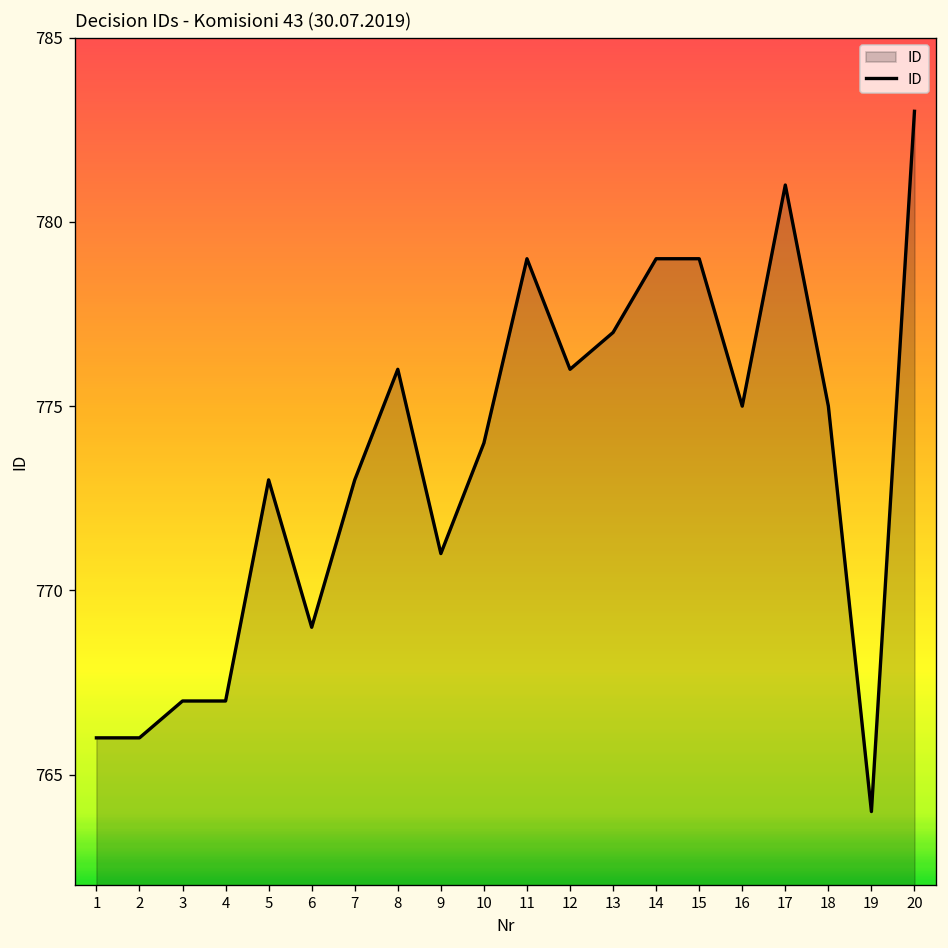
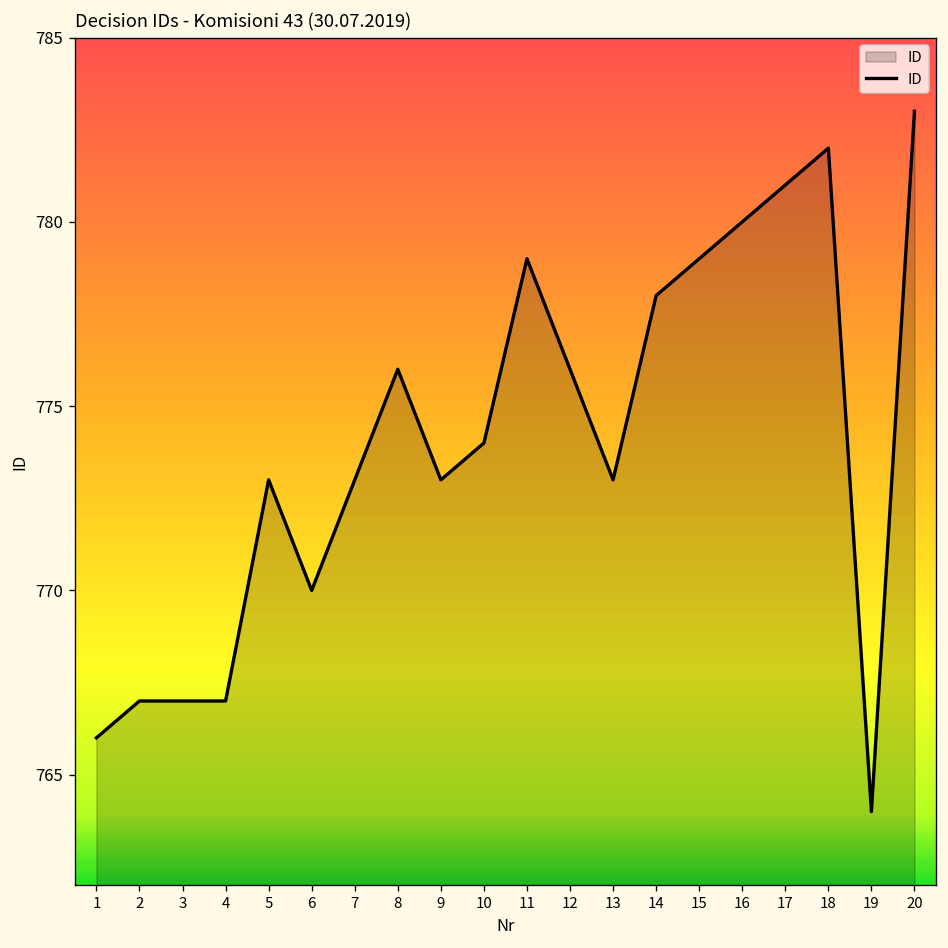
  {
    "1": 766,
-   "2": 766,
+   "2": 767,
    "3": 767,
    "4": 767,
    "5": 773,
-   "6": 769,
+   "6": 770,
    "7": 773,
    "8": 776,
-   "9": 771,
+   "9": 773,
    "10": 774,
    "11": 779,
    "12": 776,
-   "13": 777,
-   "14": 779,
+   "13": 773,
+   "14": 778,
    "15": 779,
-   "16": 775,
+   "16": 780,
    "17": 781,
-   "18": 775,
+   "18": 782,
    "19": 764,
    "20": 783
  }
